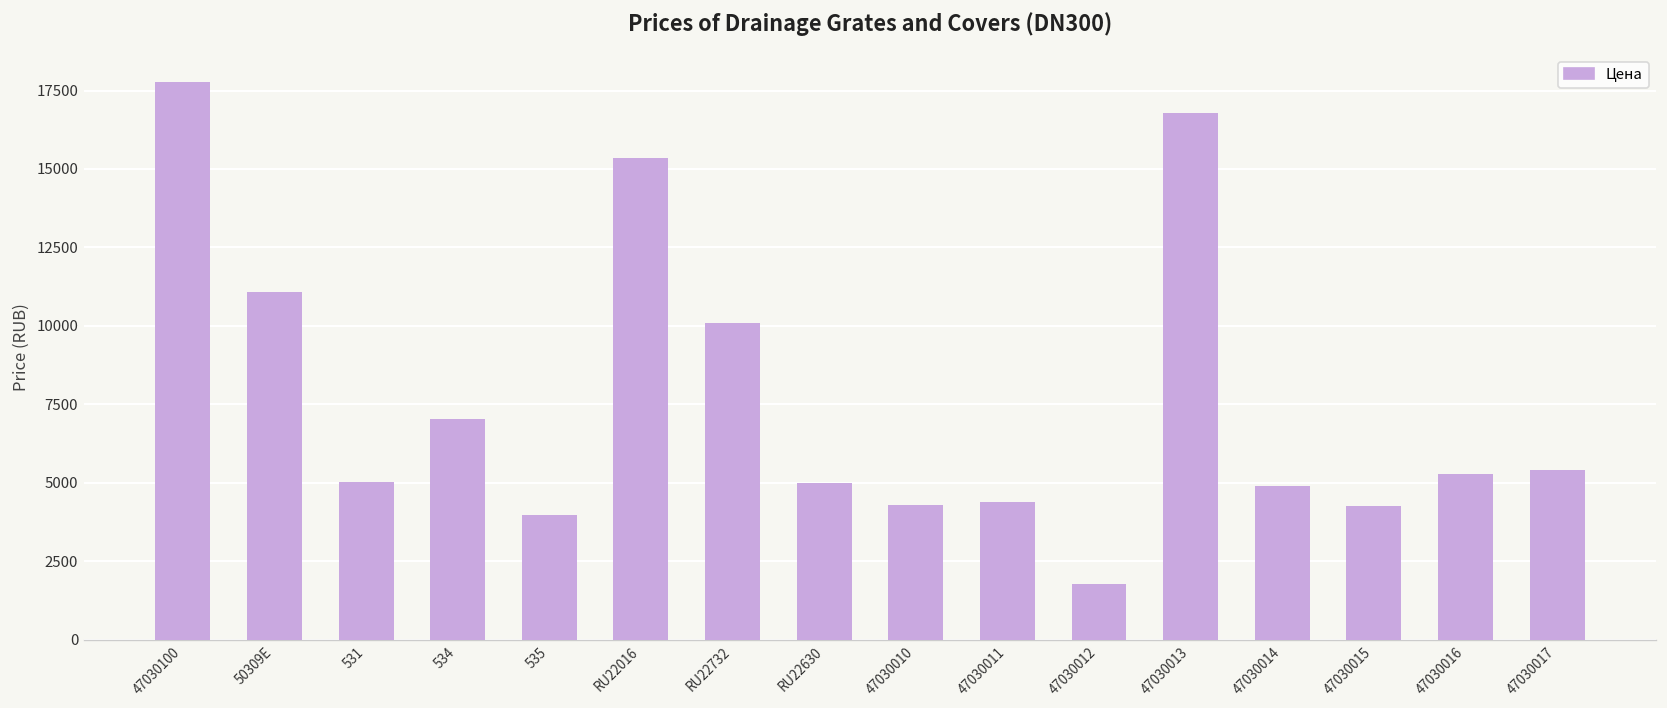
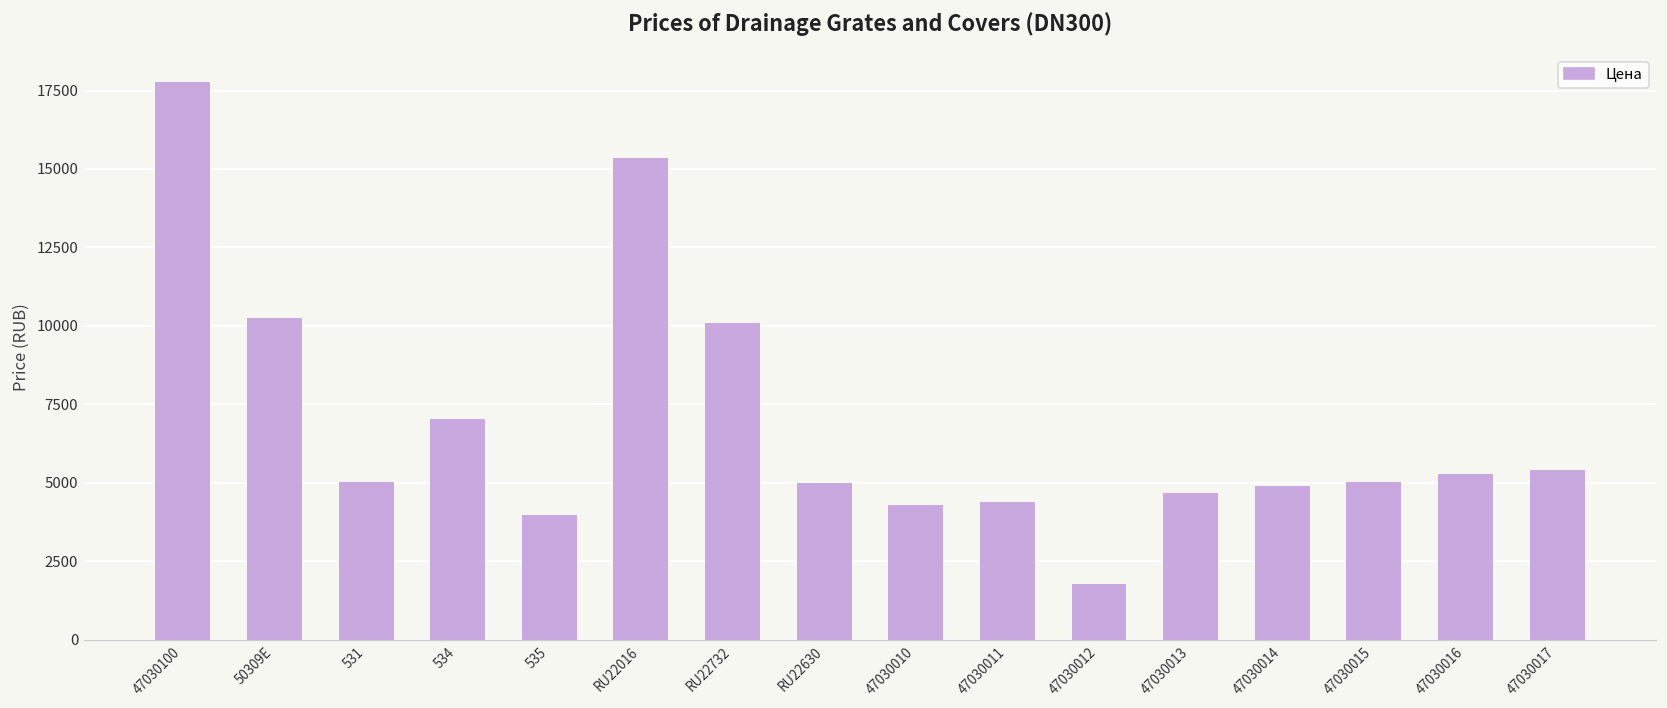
  {
    "47030100": 17800,
-   "50309E": 11100,
+   "50309E": 10300,
    "531": 5000,
    "534": 7000,
    "535": 4000,
    "RU22016": 15400,
    "RU22732": 10100,
    "RU22630": 5000,
    "47030010": 4300,
    "47030011": 4400,
    "47030012": 1800,
-   "47030013": 16800,
+   "47030013": 4700,
    "47030014": 4900,
-   "47030015": 4300,
+   "47030015": 5000,
    "47030016": 5300,
    "47030017": 5400
  }
